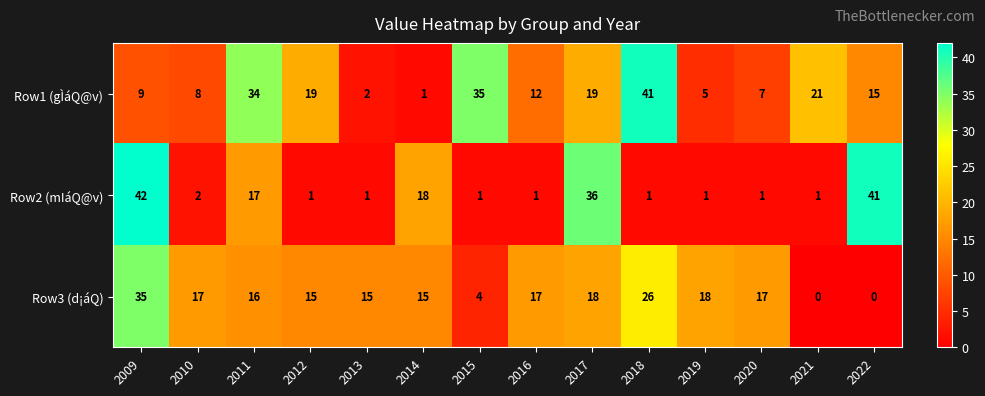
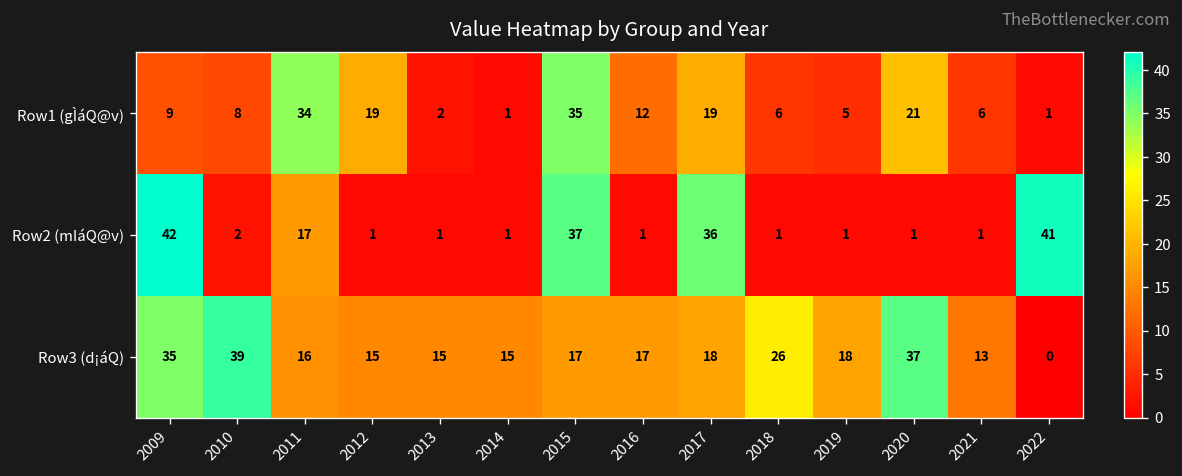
  {
    "Row1 (gÌáQ@v)": {
      "2009": 9,
      "2010": 8,
      "2011": 34,
      "2012": 19,
      "2013": 2,
      "2014": 1,
      "2015": 35,
      "2016": 12,
      "2017": 19,
-     "2018": 41,
+     "2018": 6,
      "2019": 5,
-     "2020": 7,
-     "2021": 21,
-     "2022": 15
+     "2020": 21,
+     "2021": 6,
+     "2022": 1
    },
    "Row2 (mIáQ@v)": {
      "2009": 42,
      "2010": 2,
      "2011": 17,
      "2012": 1,
      "2013": 1,
-     "2014": 18,
-     "2015": 1,
+     "2014": 1,
+     "2015": 37,
      "2016": 1,
      "2017": 36,
      "2018": 1,
      "2019": 1,
      "2020": 1,
      "2021": 1,
      "2022": 41
    },
    "Row3 (d¡áQ)": {
      "2009": 35,
-     "2010": 17,
+     "2010": 39,
      "2011": 16,
      "2012": 15,
      "2013": 15,
      "2014": 15,
-     "2015": 4,
+     "2015": 17,
      "2016": 17,
      "2017": 18,
      "2018": 26,
      "2019": 18,
-     "2020": 17,
-     "2021": 0,
+     "2020": 37,
+     "2021": 13,
      "2022": 0
    }
  }
